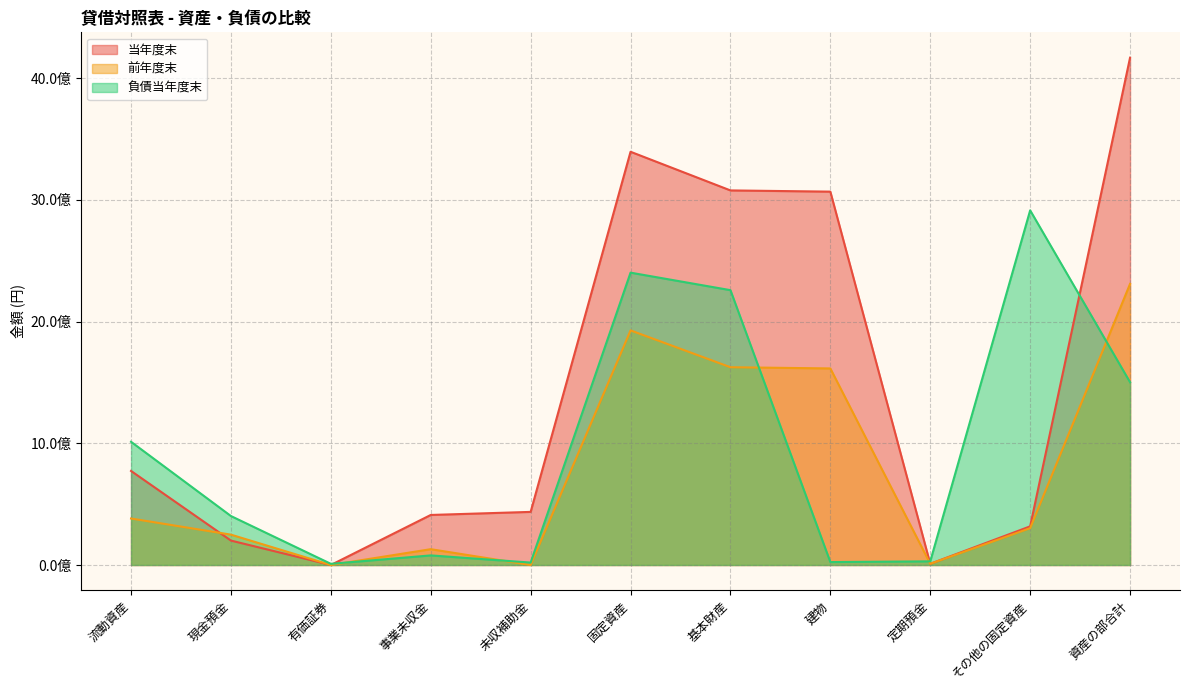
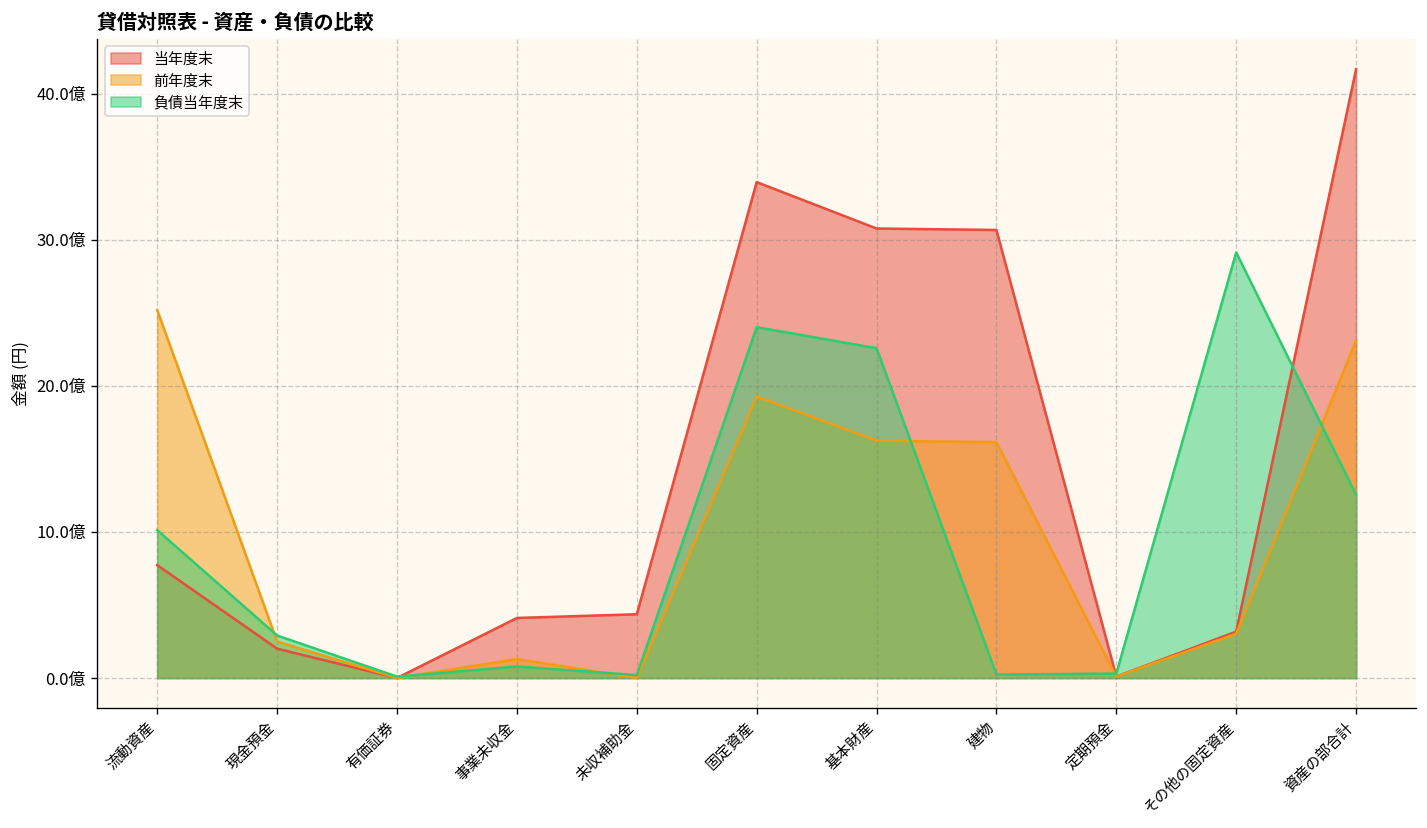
  {
    "当年度末": {
      "流動資産": "7.7億",
      "現金預金": "2.0億",
      "事業未収金": "4.1億",
      "未収補助金": "4.4億",
      "固定資産": "33.9億",
      "基本財産": "30.8億",
      "建物": "30.7億",
      "資産の部合計": "41.7億"
    },
    "前年度末": {
-     "流動資産": "3.8億",
+     "流動資産": "25.2億",
      "現金預金": "2.5億",
      "事業未収金": "1.3億",
      "固定資産": "19.3億",
      "基本財産": "16.2億",
      "建物": "16.1億",
      "資産の部合計": "23.1億"
    },
    "負債当年度末": {
      "流動資産": "10.1億",
-     "現金預金": "4.0億",
+     "現金預金": "2.9億",
      "事業未収金": "0.8億",
      "固定資産": "24.0億",
      "基本財産": "22.6億",
      "建物": "0.2億",
      "その他の固定資産": "29.1億",
-     "資産の部合計": "15.0億"
+     "資産の部合計": "12.5億"
    }
  }
